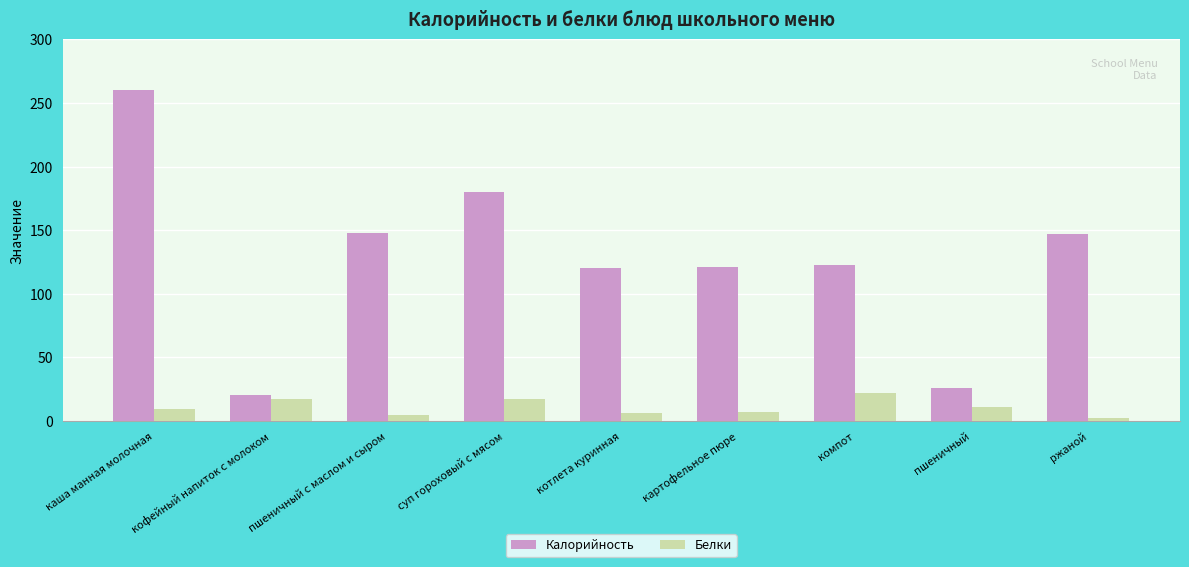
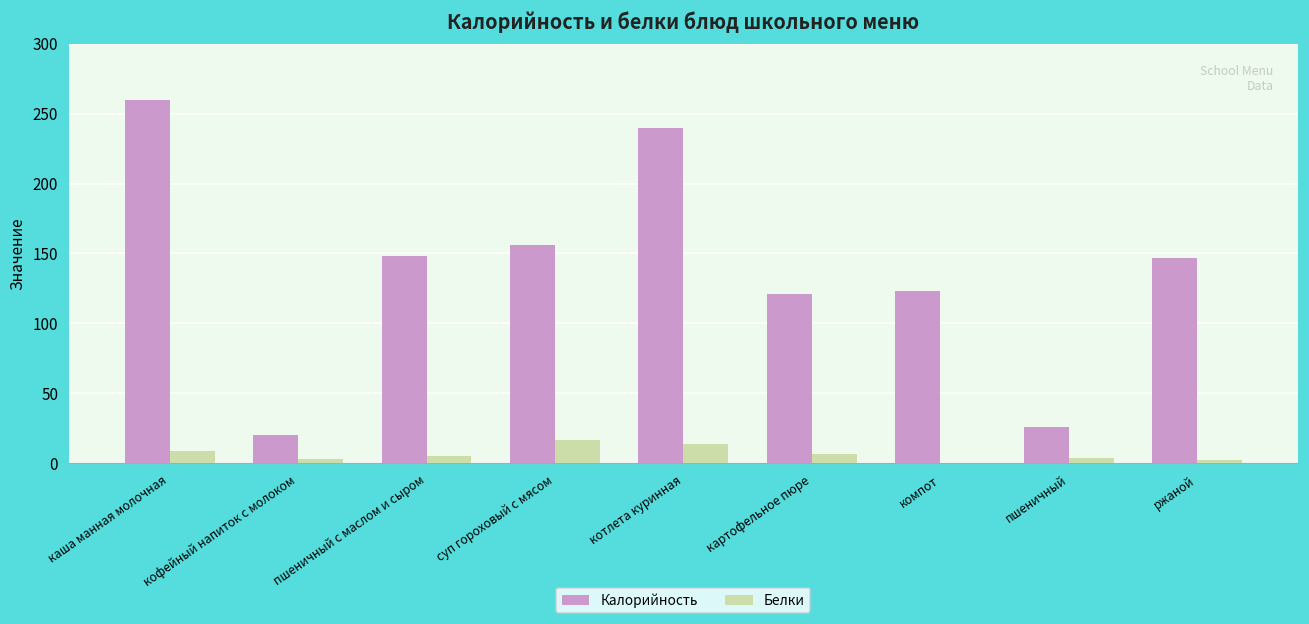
  {
    "Калорийность": {
      "каша манная молочная": 260,
      "кофейный напиток с молоком": 20,
      "пшеничный с маслом и сыром": 148,
-     "суп гороховый с мясом": 180,
-     "котлета куринная": 120,
+     "суп гороховый с мясом": 156,
+     "котлета куринная": 240,
      "картофельное пюре": 121,
      "компот": 123,
      "пшеничный": 26,
      "ржаной": 147
    },
    "Белки": {
      "каша манная молочная": 9,
-     "кофейный напиток с молоком": 17,
+     "кофейный напиток с молоком": 3,
      "пшеничный с маслом и сыром": 5,
      "суп гороховый с мясом": 17,
-     "котлета куринная": 6,
+     "котлета куринная": 14,
      "картофельное пюре": 7,
-     "компот": 22,
-     "пшеничный": 11,
+     "компот": 0,
+     "пшеничный": 4,
      "ржаной": 2
    }
  }
